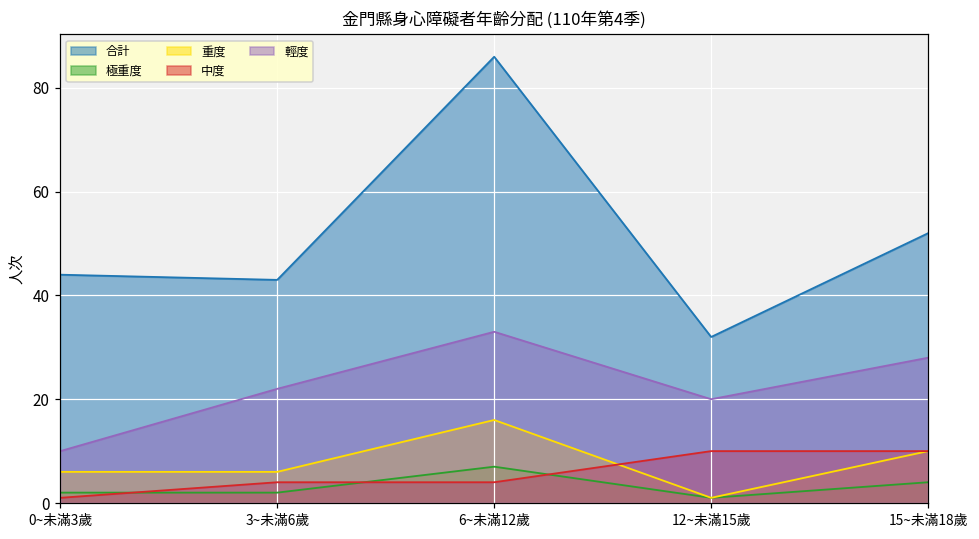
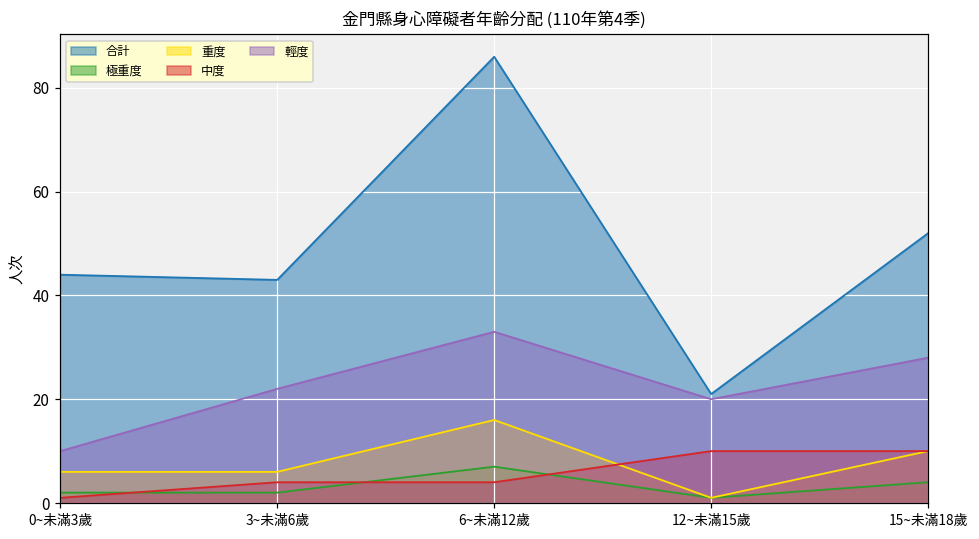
  {
    "合計": {
      "0~未滿3歲": 44,
      "3~未滿6歲": 43,
      "6~未滿12歲": 86,
-     "12~未滿15歲": 32,
+     "12~未滿15歲": 21,
      "15~未滿18歲": 52
    },
    "極重度": {
      "0~未滿3歲": 2,
      "3~未滿6歲": 2,
      "6~未滿12歲": 7,
      "15~未滿18歲": 4
    },
    "重度": {
      "0~未滿3歲": 6,
      "3~未滿6歲": 6,
      "6~未滿12歲": 16
    },
    "中度": {
      "0~未滿3歲": 1,
      "3~未滿6歲": 4,
      "6~未滿12歲": 4,
      "12~未滿15歲": 10
    },
    "輕度": {
      "0~未滿3歲": 10,
      "3~未滿6歲": 22,
      "6~未滿12歲": 33,
      "12~未滿15歲": 20,
      "15~未滿18歲": 28
    }
  }
